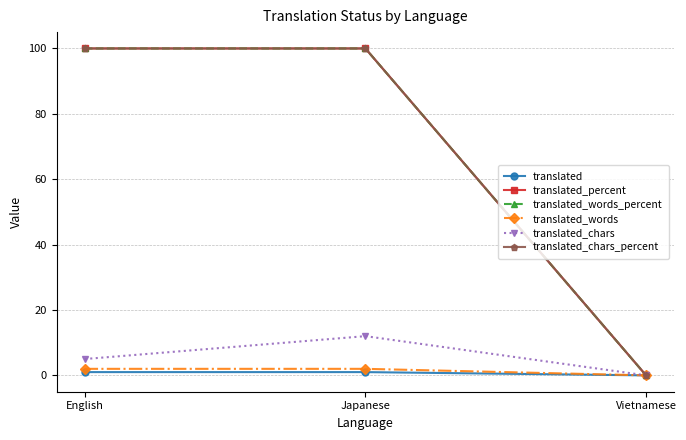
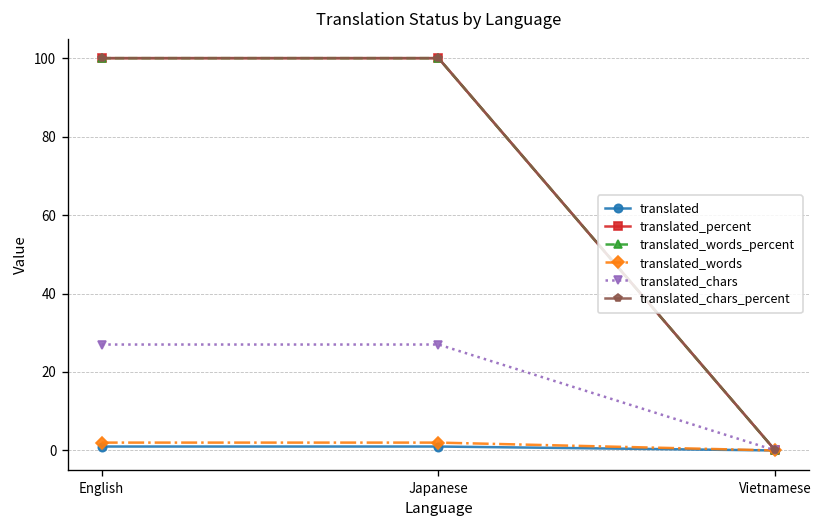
  {
    "translated": {
      "English": 1,
      "Japanese": 1
    },
    "translated_chars_percent": {
      "English": 100,
      "Japanese": 100
    },
    "translated_words": {
      "English": 2,
      "Japanese": 2
    },
    "translated_chars": {
-     "English": 5,
-     "Japanese": 12
+     "English": 27,
+     "Japanese": 27
    }
  }
